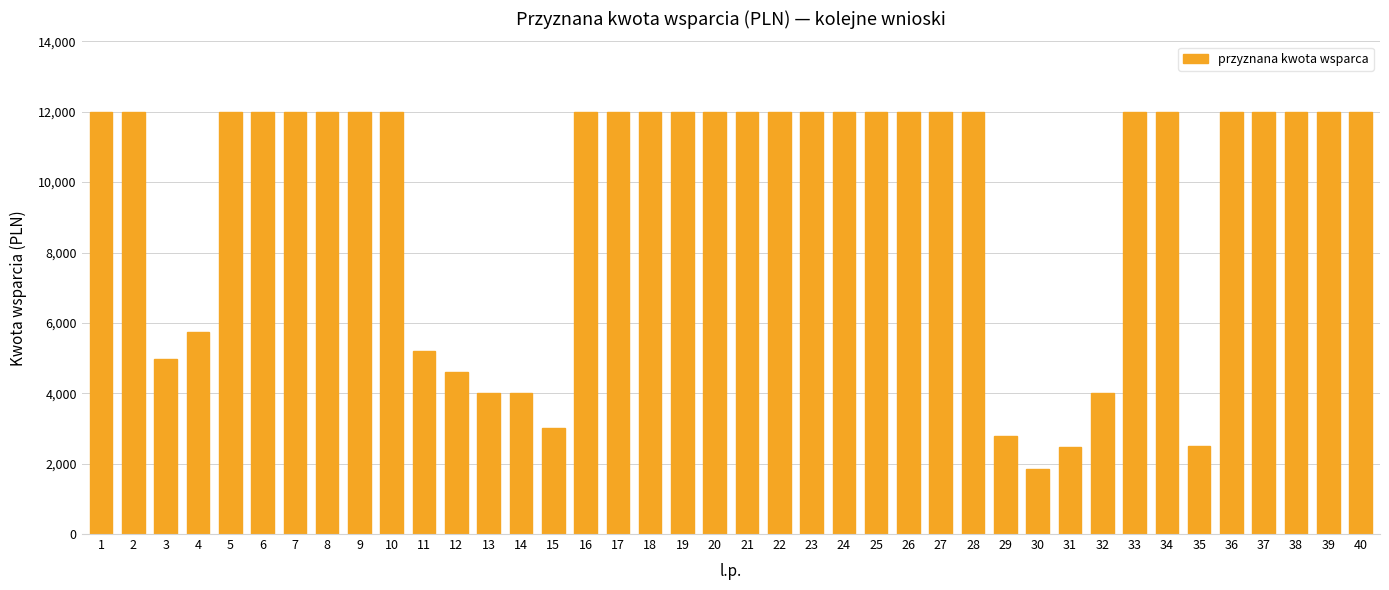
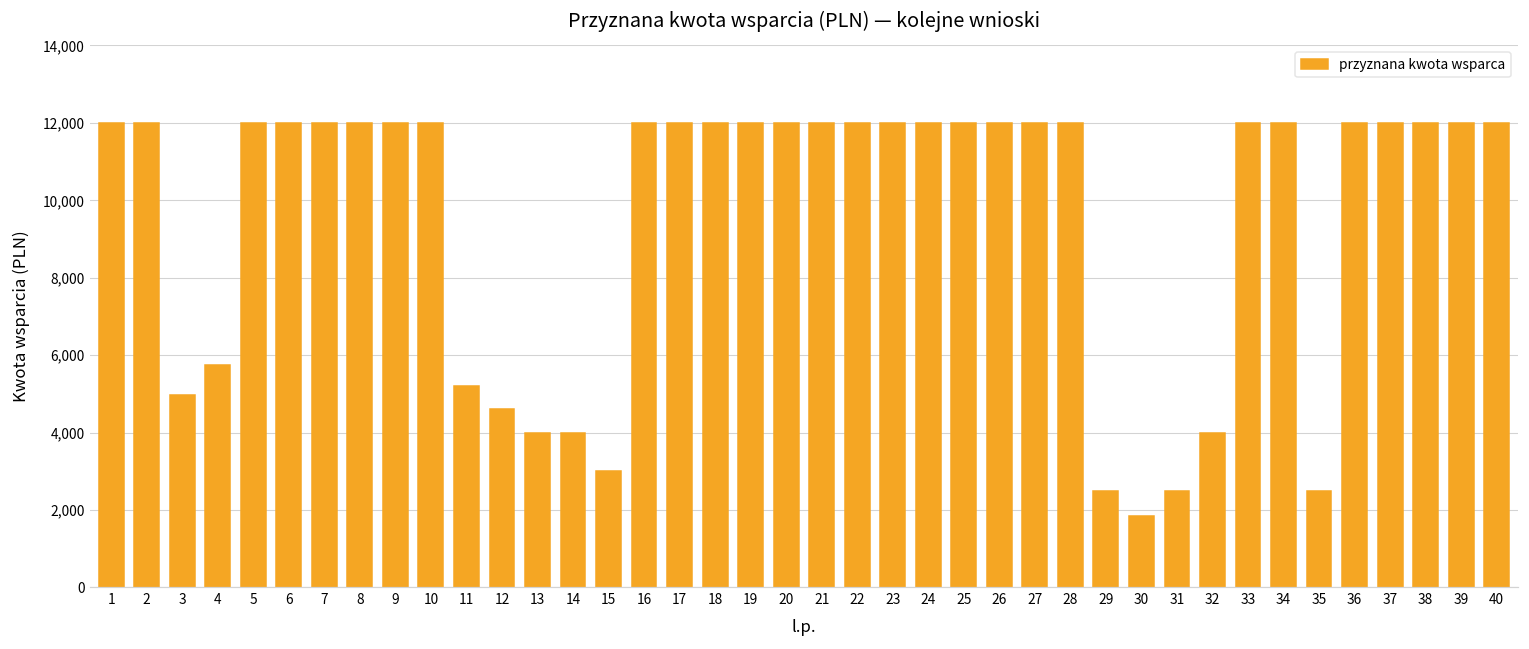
  {
    "1": "12,000",
    "2": "12,000",
    "3": "5,000",
    "4": "5,700",
    "5": "12,000",
    "6": "12,000",
    "7": "12,000",
    "8": "12,000",
    "9": "12,000",
    "10": "12,000",
    "11": "5,200",
    "12": "4,600",
    "13": "4,000",
    "14": "4,000",
    "15": "3,000",
    "16": "12,000",
    "17": "12,000",
    "18": "12,000",
    "19": "12,000",
    "20": "12,000",
    "21": "12,000",
    "22": "12,000",
    "23": "12,000",
    "24": "12,000",
    "25": "12,000",
    "26": "12,000",
    "27": "12,000",
    "28": "12,000",
-   "29": "2,800",
+   "29": "2,500",
    "30": "1,800",
    "31": "2,500",
    "32": "4,000",
    "33": "12,000",
    "34": "12,000",
    "35": "2,500",
    "36": "12,000",
    "37": "12,000",
    "38": "12,000",
    "39": "12,000",
    "40": "12,000"
  }
